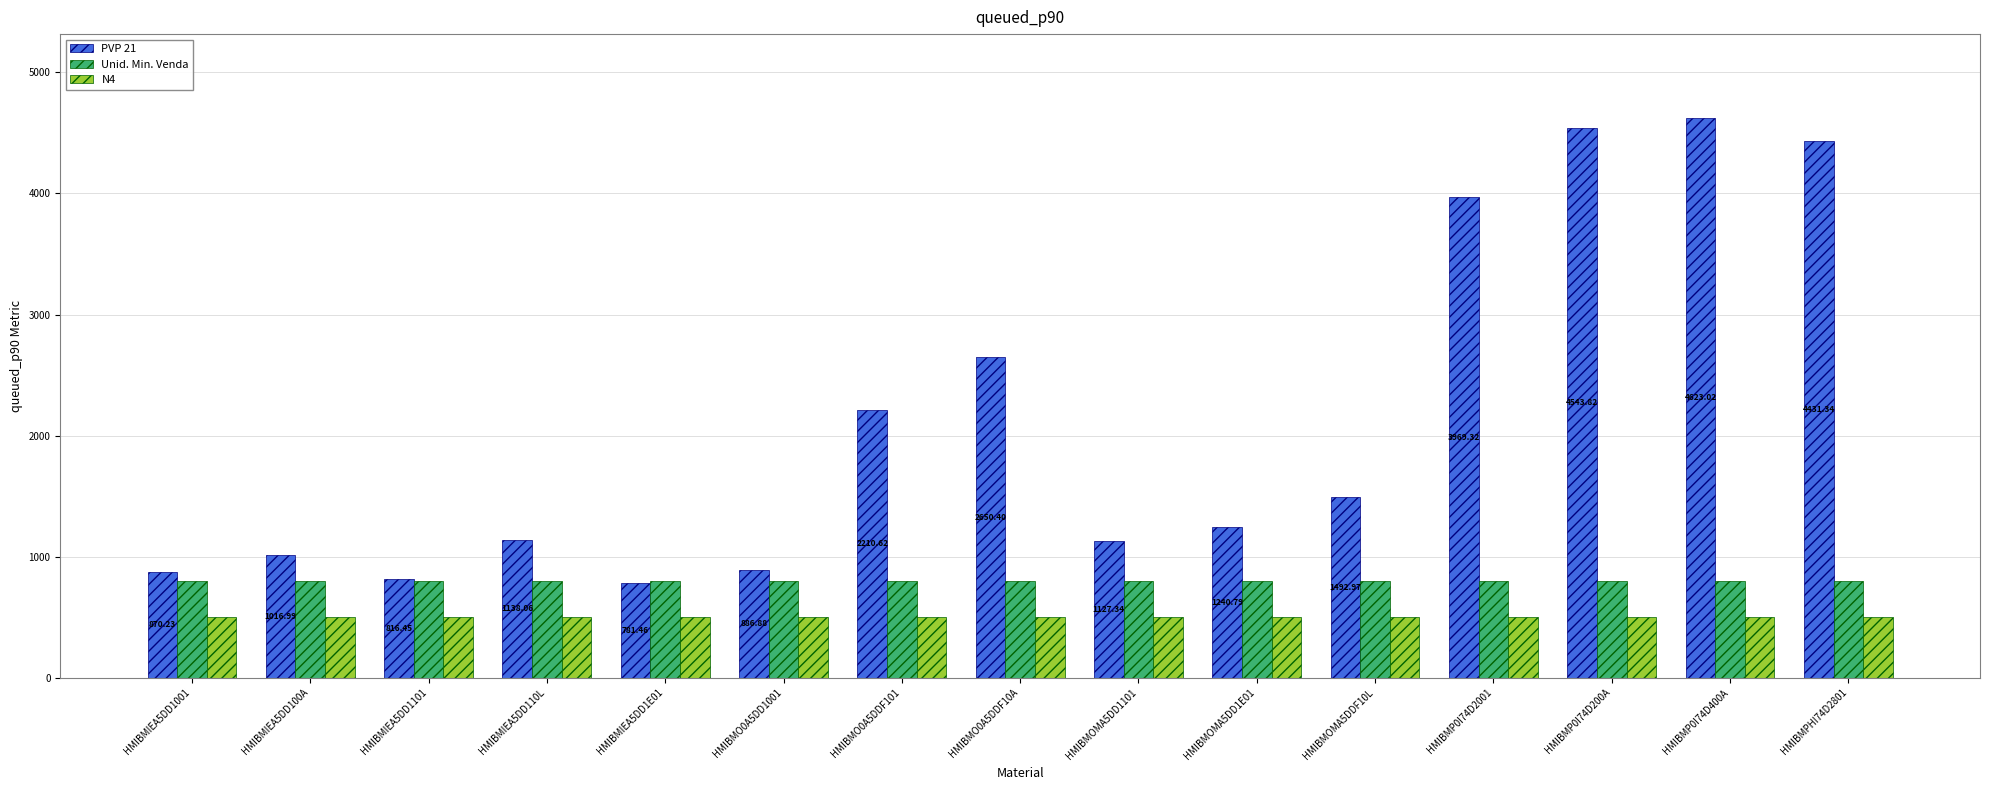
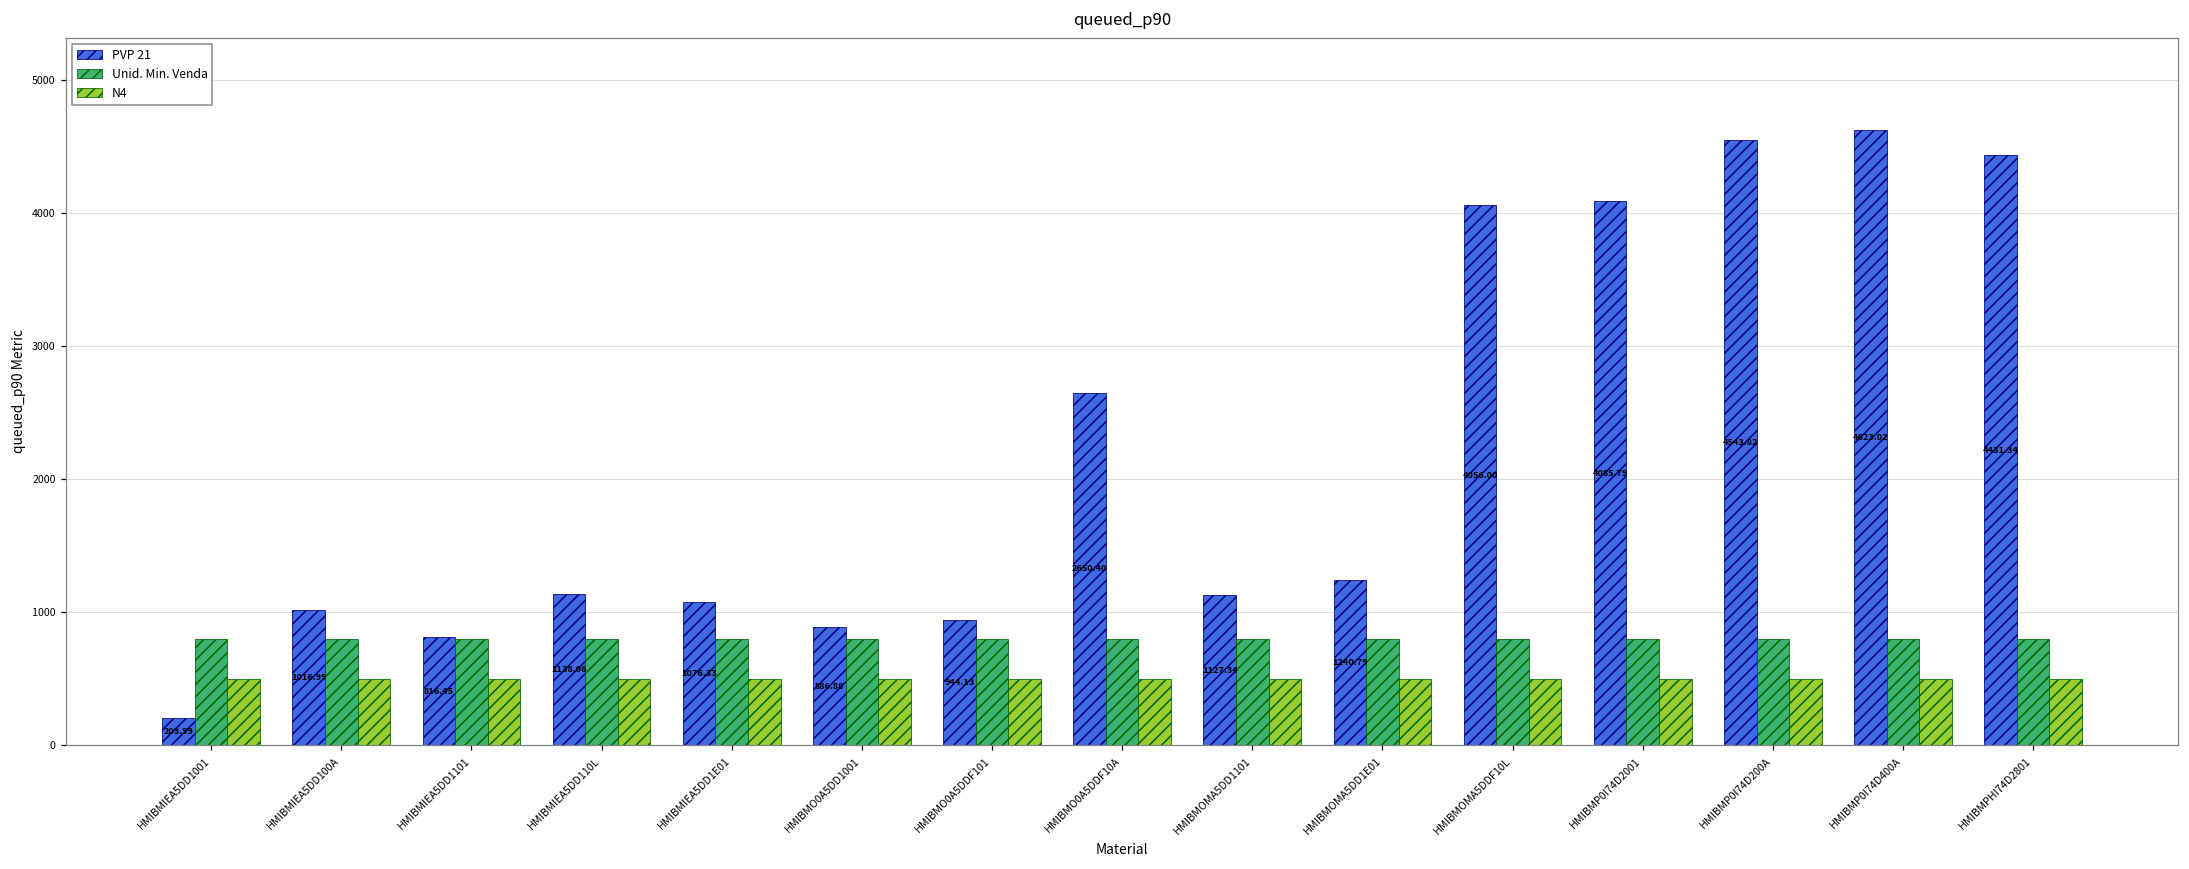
  {
    "PVP 21": {
-     "HMIBMIEA5DD1001": 870.23,
+     "HMIBMIEA5DD1001": 203.99,
      "HMIBMIEA5DD100A": 1016.99,
      "HMIBMIEA5DD1101": 816.45,
      "HMIBMIEA5DD110L": 1138.06,
-     "HMIBMIEA5DD1E01": 781.46,
+     "HMIBMIEA5DD1E01": 1076.33,
      "HMIBMO0A5DD1001": 886.88,
-     "HMIBMO0A5DDF101": 2210.62,
+     "HMIBMO0A5DDF101": 944.13,
      "HMIBMO0A5DDF10A": 2650.40,
      "HMIBMOMA5DD1101": 1127.34,
      "HMIBMOMA5DD1E01": 1240.79,
-     "HMIBMOMA5DDF10L": 1492.97,
-     "HMIBMP0I74D2001": 3969.32,
+     "HMIBMOMA5DDF10L": 4056.00,
+     "HMIBMP0I74D2001": 4085.79,
      "HMIBMP0I74D200A": 4543.82,
      "HMIBMP0I74D400A": 4623.02,
      "HMIBMPHI74D2801": 4431.34
    },
    "Unid. Min. Venda": {
      "HMIBMIEA5DD1001": 800,
      "HMIBMIEA5DD100A": 800,
      "HMIBMIEA5DD1101": 800,
      "HMIBMIEA5DD110L": 800,
      "HMIBMIEA5DD1E01": 800,
      "HMIBMO0A5DD1001": 800,
      "HMIBMO0A5DDF101": 800,
      "HMIBMO0A5DDF10A": 800,
      "HMIBMOMA5DD1101": 800,
      "HMIBMOMA5DD1E01": 800,
      "HMIBMOMA5DDF10L": 800,
      "HMIBMP0I74D2001": 800,
      "HMIBMP0I74D200A": 800,
      "HMIBMP0I74D400A": 800,
      "HMIBMPHI74D2801": 800
    },
    "N4": {
      "HMIBMIEA5DD1001": 500,
      "HMIBMIEA5DD100A": 500,
      "HMIBMIEA5DD1101": 500,
      "HMIBMIEA5DD110L": 500,
      "HMIBMIEA5DD1E01": 500,
      "HMIBMO0A5DD1001": 500,
      "HMIBMO0A5DDF101": 500,
      "HMIBMO0A5DDF10A": 500,
      "HMIBMOMA5DD1101": 500,
      "HMIBMOMA5DD1E01": 500,
      "HMIBMOMA5DDF10L": 500,
      "HMIBMP0I74D2001": 500,
      "HMIBMP0I74D200A": 500,
      "HMIBMP0I74D400A": 500,
      "HMIBMPHI74D2801": 500
    }
  }
